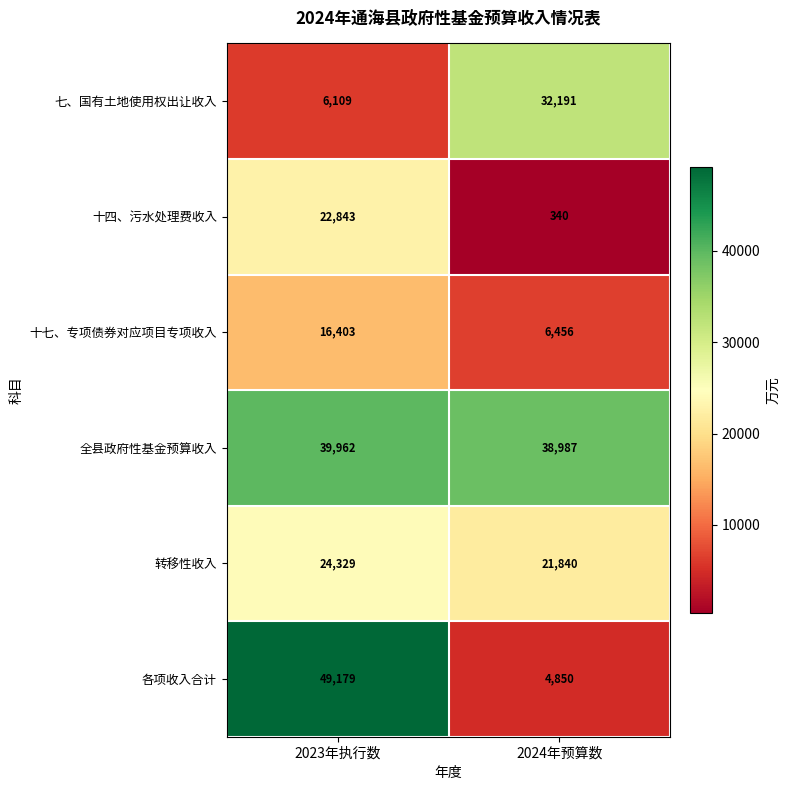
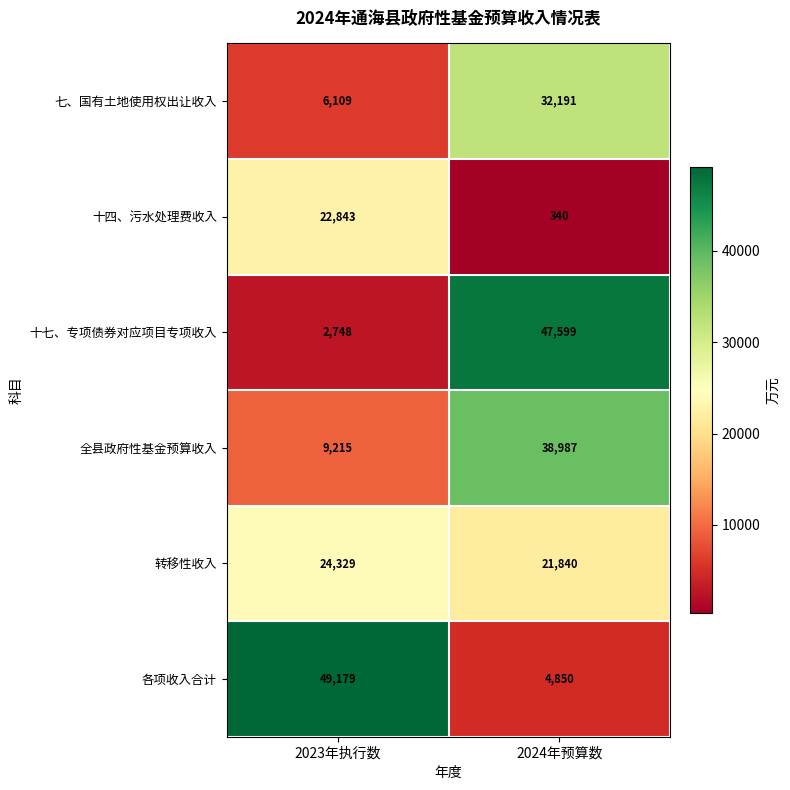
  {
    "七、国有土地使用权出让收入": {
      "2023年执行数": "6,109",
      "2024年预算数": "32,191"
    },
    "十四、污水处理费收入": {
      "2023年执行数": "22,843",
      "2024年预算数": "340"
    },
    "十七、专项债券对应项目专项收入": {
-     "2023年执行数": "16,403",
-     "2024年预算数": "6,456"
+     "2023年执行数": "2,748",
+     "2024年预算数": "47,599"
    },
    "全县政府性基金预算收入": {
-     "2023年执行数": "39,962",
+     "2023年执行数": "9,215",
      "2024年预算数": "38,987"
    },
    "转移性收入": {
      "2023年执行数": "24,329",
      "2024年预算数": "21,840"
    },
    "各项收入合计": {
      "2023年执行数": "49,179",
      "2024年预算数": "4,850"
    }
  }
